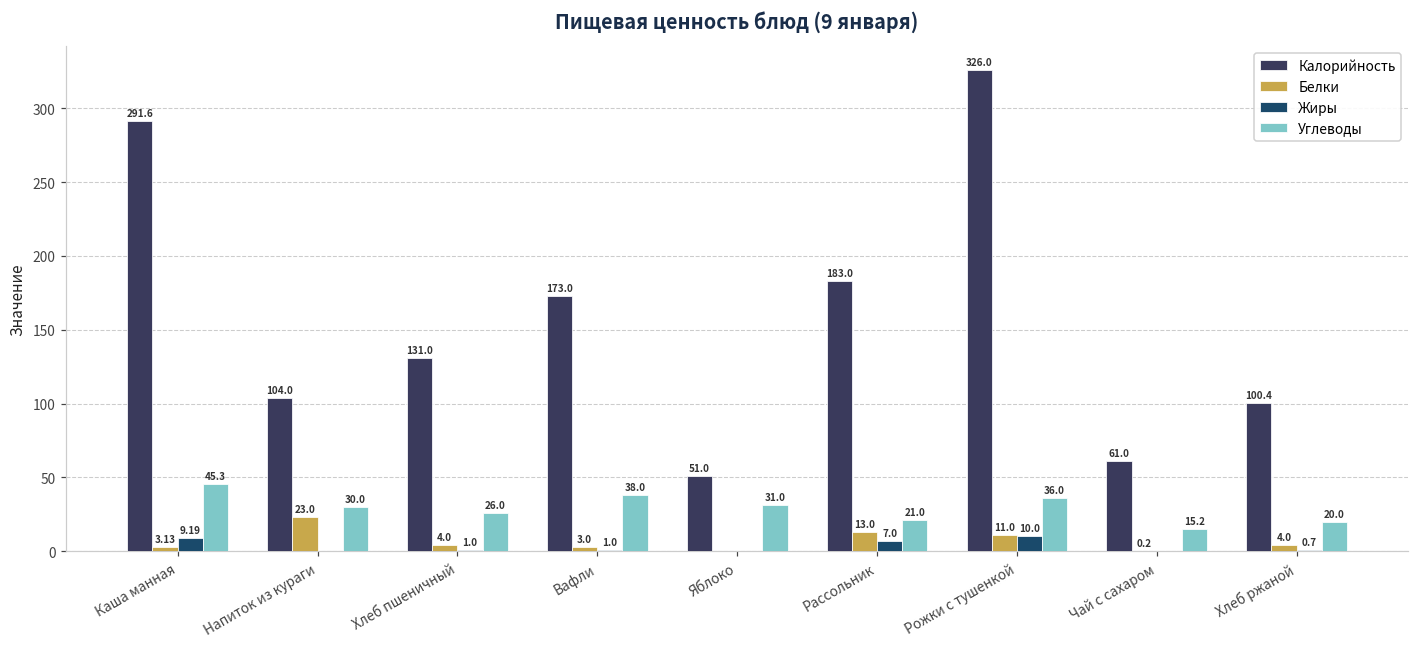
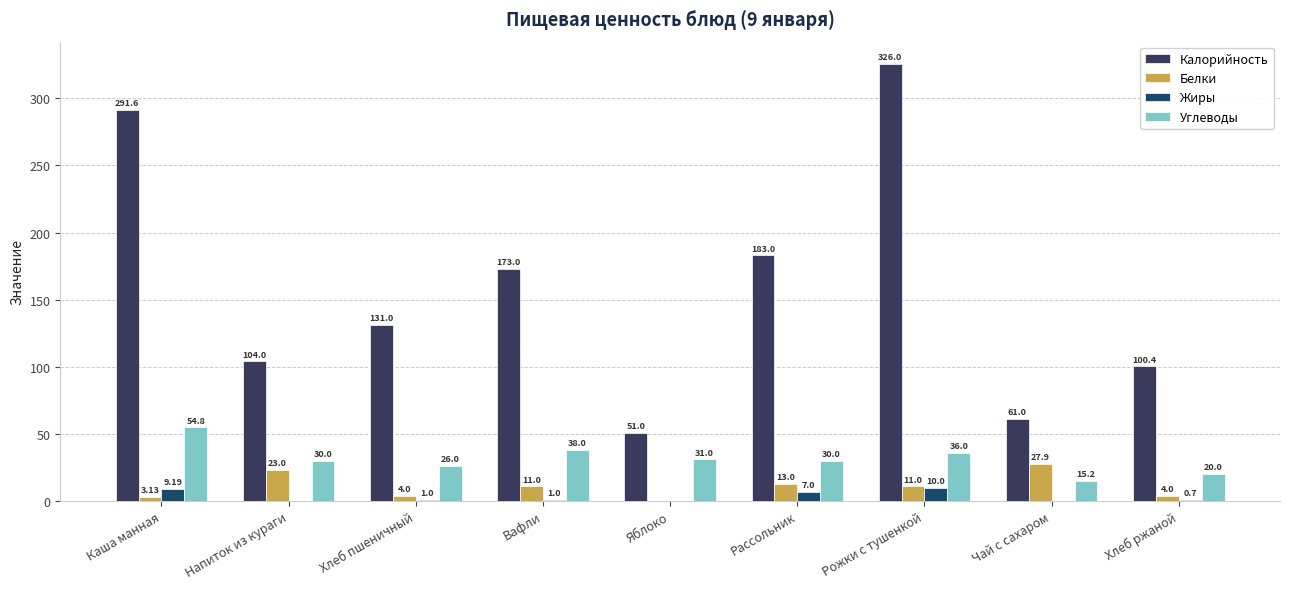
  {
    "Белки": {
      "Каша манная": 3.13,
      "Напиток из кураги": 23.0,
      "Хлеб пшеничный": 4.0,
-     "Вафли": 3.0,
+     "Вафли": 11.0,
      "Рассольник": 13.0,
      "Рожки с тушенкой": 11.0,
-     "Чай с сахаром": 0.2,
+     "Чай с сахаром": 27.9,
      "Хлеб ржаной": 4.0
    },
    "Углеводы": {
-     "Каша манная": 45.3,
+     "Каша манная": 54.8,
      "Напиток из кураги": 30.0,
      "Хлеб пшеничный": 26.0,
      "Вафли": 38.0,
      "Яблоко": 31.0,
-     "Рассольник": 21.0,
+     "Рассольник": 30.0,
      "Рожки с тушенкой": 36.0,
      "Чай с сахаром": 15.2,
      "Хлеб ржаной": 20.0
    }
  }
